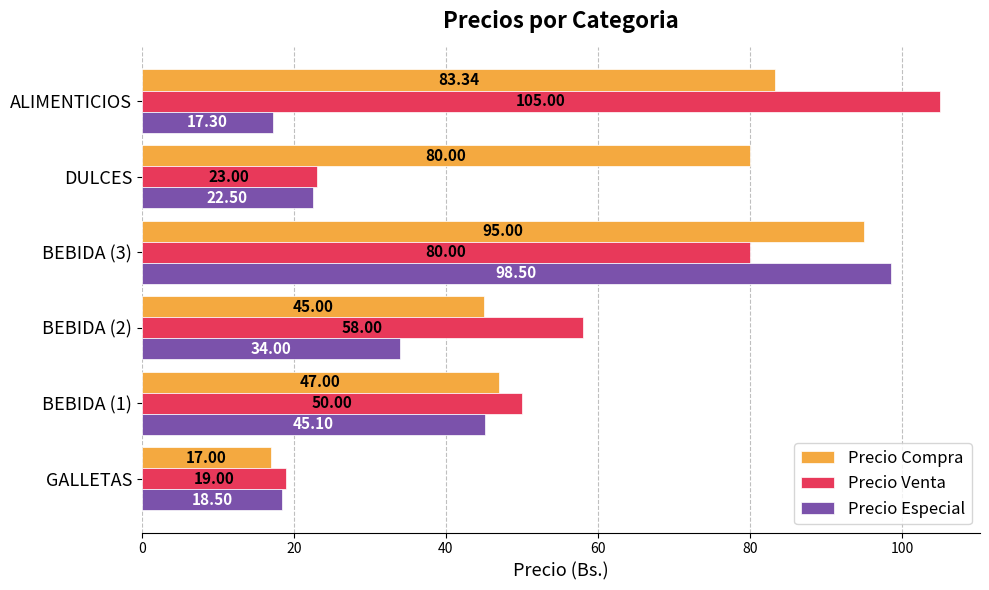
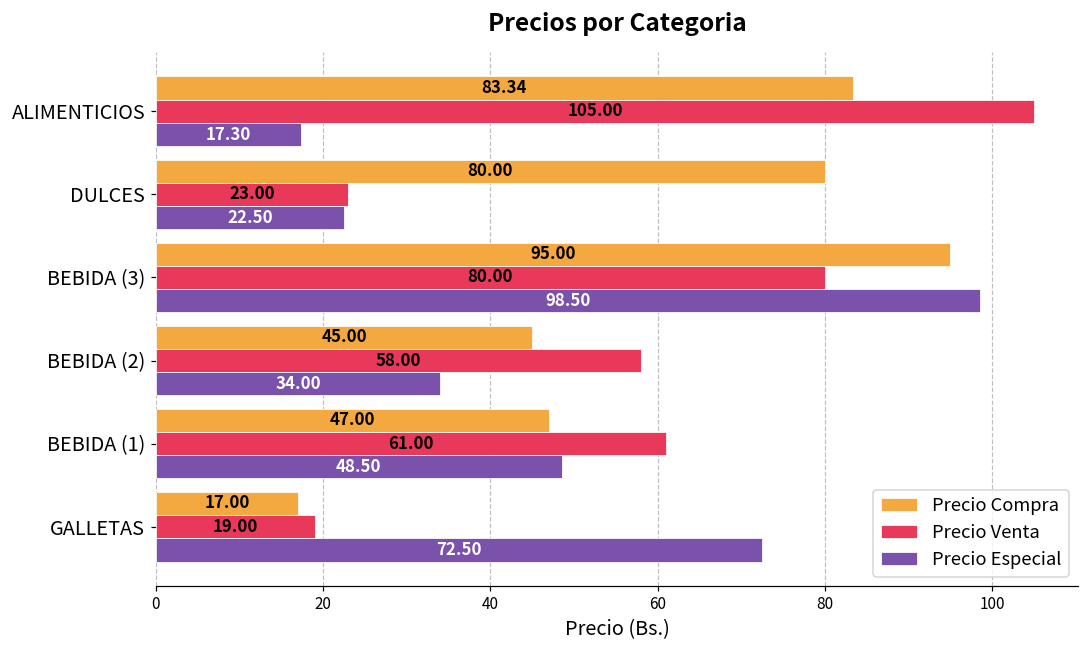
  {
    "Precio Compra": {
      "ALIMENTICIOS": 83.34,
      "DULCES": 80.00,
      "BEBIDA (3)": 95.00,
      "BEBIDA (2)": 45.00,
      "BEBIDA (1)": 47.00,
      "GALLETAS": 17.00
    },
    "Precio Venta": {
      "ALIMENTICIOS": 105.00,
      "DULCES": 23.00,
      "BEBIDA (3)": 80.00,
      "BEBIDA (2)": 58.00,
-     "BEBIDA (1)": 50.00,
+     "BEBIDA (1)": 61.00,
      "GALLETAS": 19.00
    },
    "Precio Especial": {
      "ALIMENTICIOS": 17.30,
      "DULCES": 22.50,
      "BEBIDA (3)": 98.50,
      "BEBIDA (2)": 34.00,
-     "BEBIDA (1)": 45.10,
-     "GALLETAS": 18.50
+     "BEBIDA (1)": 48.50,
+     "GALLETAS": 72.50
    }
  }
